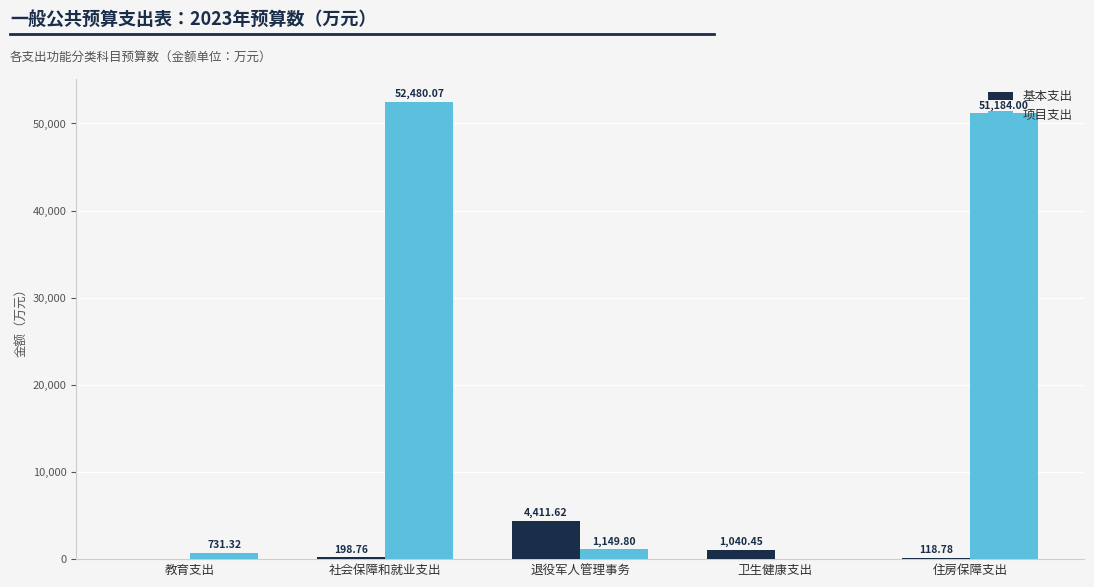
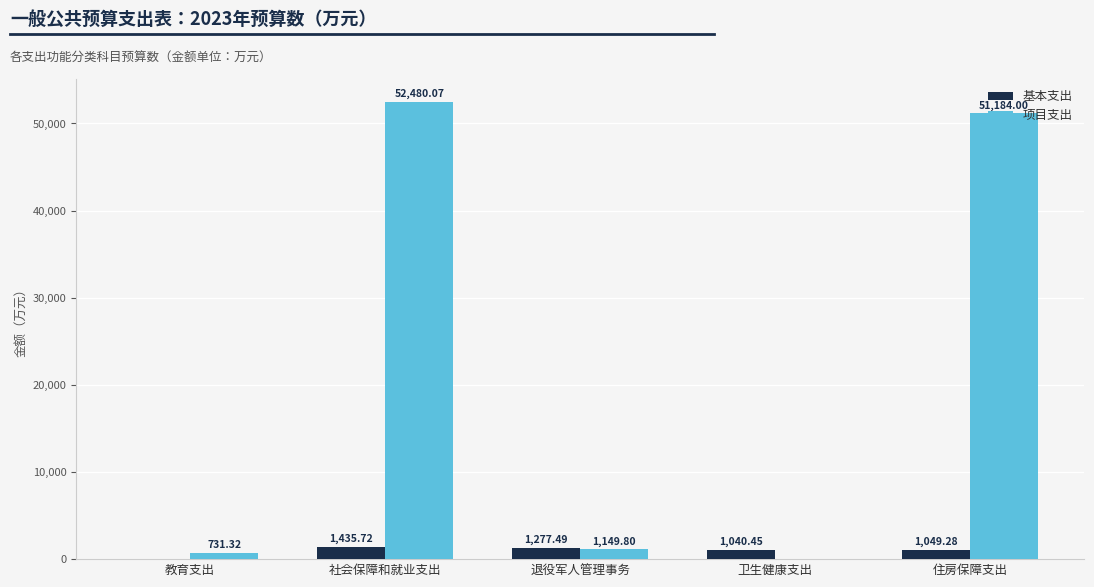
  {
    "基本支出": {
-     "社会保障和就业支出": "198.76",
-     "退役军人管理事务": "4,411.62",
+     "社会保障和就业支出": "1,435.72",
+     "退役军人管理事务": "1,277.49",
      "卫生健康支出": "1,040.45",
-     "住房保障支出": "118.78"
+     "住房保障支出": "1,049.28"
    },
    "项目支出": {
      "教育支出": "731.32",
      "社会保障和就业支出": "52,480.07",
      "退役军人管理事务": "1,149.80",
      "住房保障支出": "51,184.00"
    }
  }
